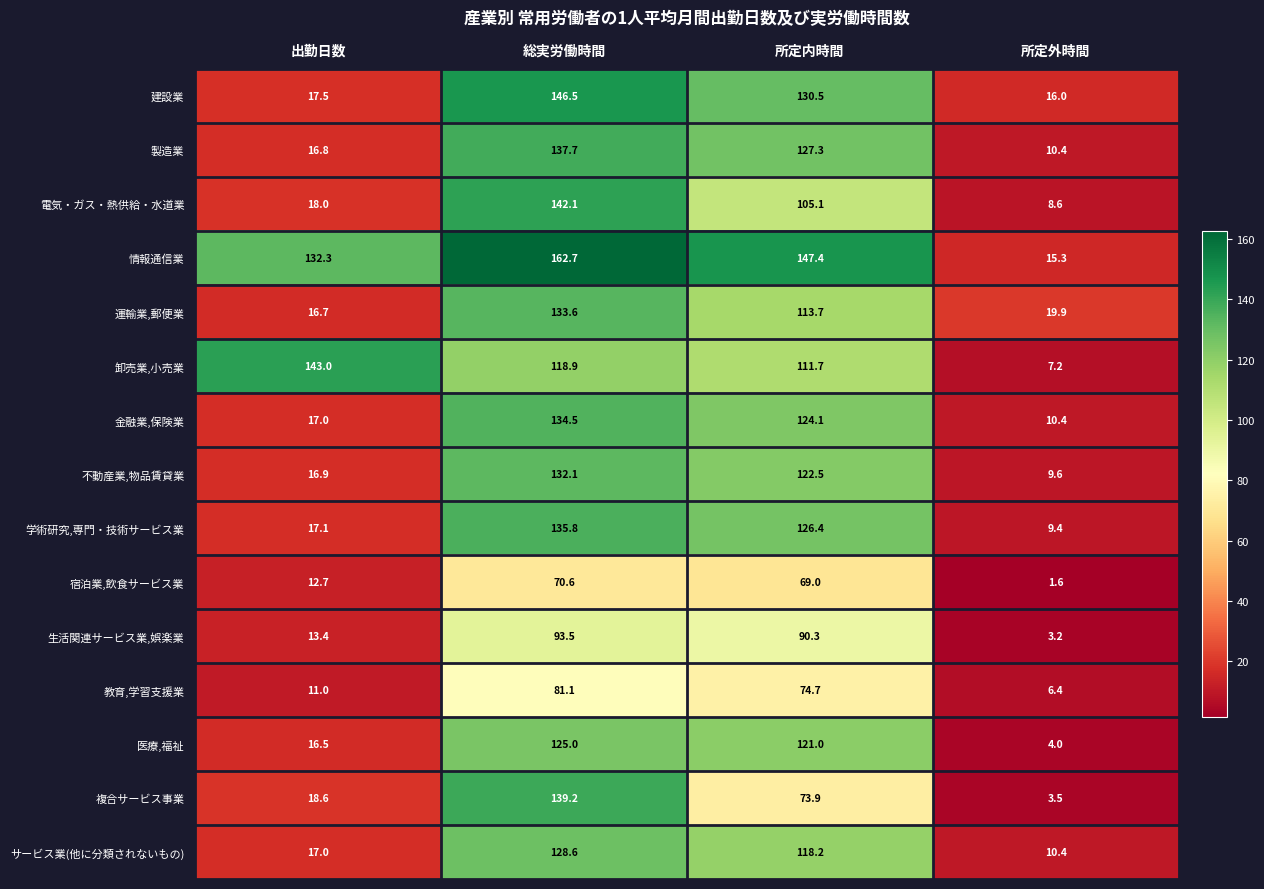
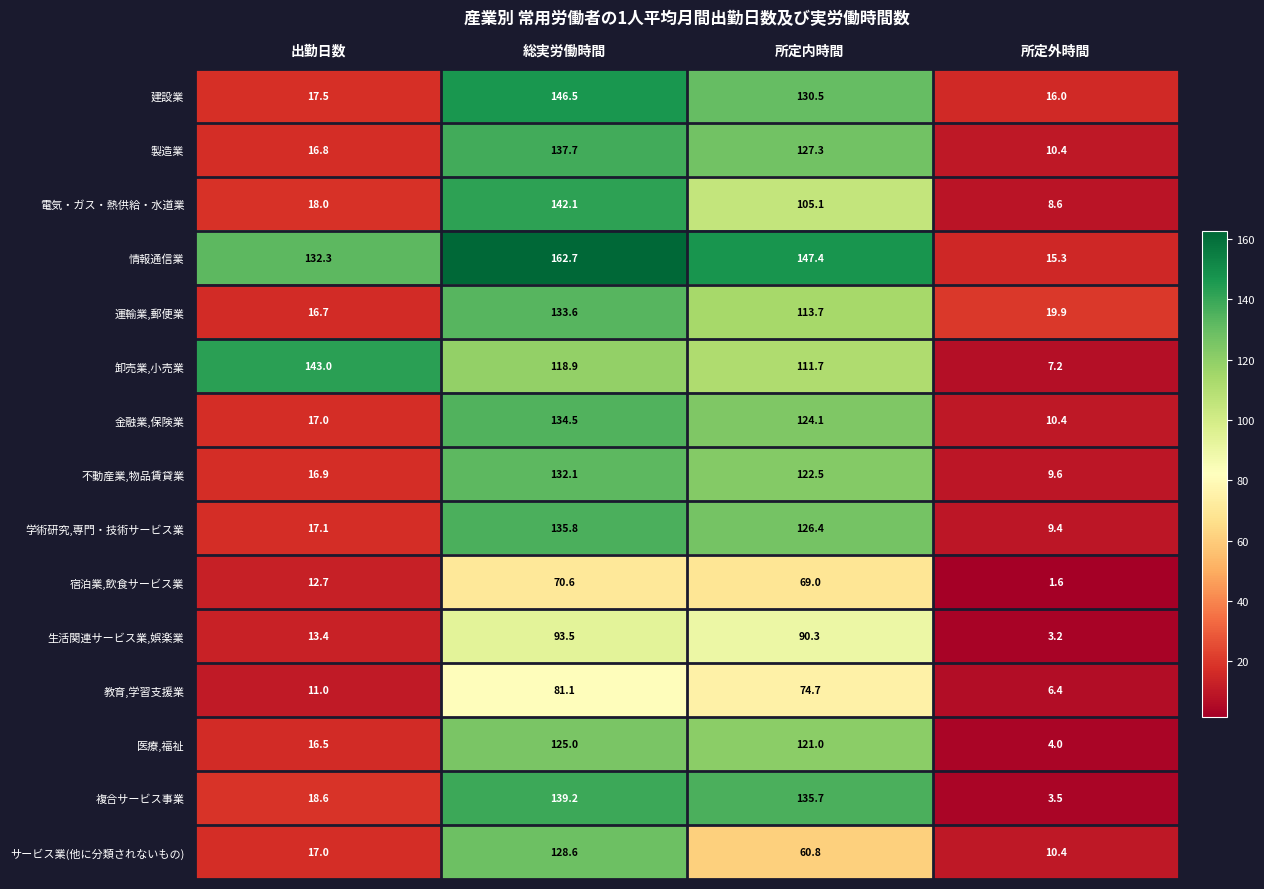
  {
    "建設業": {
      "出勤日数": 17.5,
      "総実労働時間": 146.5,
      "所定内時間": 130.5,
      "所定外時間": 16.0
    },
    "製造業": {
      "出勤日数": 16.8,
      "総実労働時間": 137.7,
      "所定内時間": 127.3,
      "所定外時間": 10.4
    },
    "電気・ガス・熱供給・水道業": {
      "出勤日数": 18.0,
      "総実労働時間": 142.1,
      "所定内時間": 105.1,
      "所定外時間": 8.6
    },
    "情報通信業": {
      "出勤日数": 132.3,
      "総実労働時間": 162.7,
      "所定内時間": 147.4,
      "所定外時間": 15.3
    },
    "運輸業,郵便業": {
      "出勤日数": 16.7,
      "総実労働時間": 133.6,
      "所定内時間": 113.7,
      "所定外時間": 19.9
    },
    "卸売業,小売業": {
      "出勤日数": 143.0,
      "総実労働時間": 118.9,
      "所定内時間": 111.7,
      "所定外時間": 7.2
    },
    "金融業,保険業": {
      "出勤日数": 17.0,
      "総実労働時間": 134.5,
      "所定内時間": 124.1,
      "所定外時間": 10.4
    },
    "不動産業,物品賃貸業": {
      "出勤日数": 16.9,
      "総実労働時間": 132.1,
      "所定内時間": 122.5,
      "所定外時間": 9.6
    },
    "学術研究,専門・技術サービス業": {
      "出勤日数": 17.1,
      "総実労働時間": 135.8,
      "所定内時間": 126.4,
      "所定外時間": 9.4
    },
    "宿泊業,飲食サービス業": {
      "出勤日数": 12.7,
      "総実労働時間": 70.6,
      "所定内時間": 69.0,
      "所定外時間": 1.6
    },
    "生活関連サービス業,娯楽業": {
      "出勤日数": 13.4,
      "総実労働時間": 93.5,
      "所定内時間": 90.3,
      "所定外時間": 3.2
    },
    "教育,学習支援業": {
      "出勤日数": 11.0,
      "総実労働時間": 81.1,
      "所定内時間": 74.7,
      "所定外時間": 6.4
    },
    "医療,福祉": {
      "出勤日数": 16.5,
      "総実労働時間": 125.0,
      "所定内時間": 121.0,
      "所定外時間": 4.0
    },
    "複合サービス事業": {
      "出勤日数": 18.6,
      "総実労働時間": 139.2,
-     "所定内時間": 73.9,
+     "所定内時間": 135.7,
      "所定外時間": 3.5
    },
    "サービス業(他に分類されないもの)": {
      "出勤日数": 17.0,
      "総実労働時間": 128.6,
-     "所定内時間": 118.2,
+     "所定内時間": 60.8,
      "所定外時間": 10.4
    }
  }
